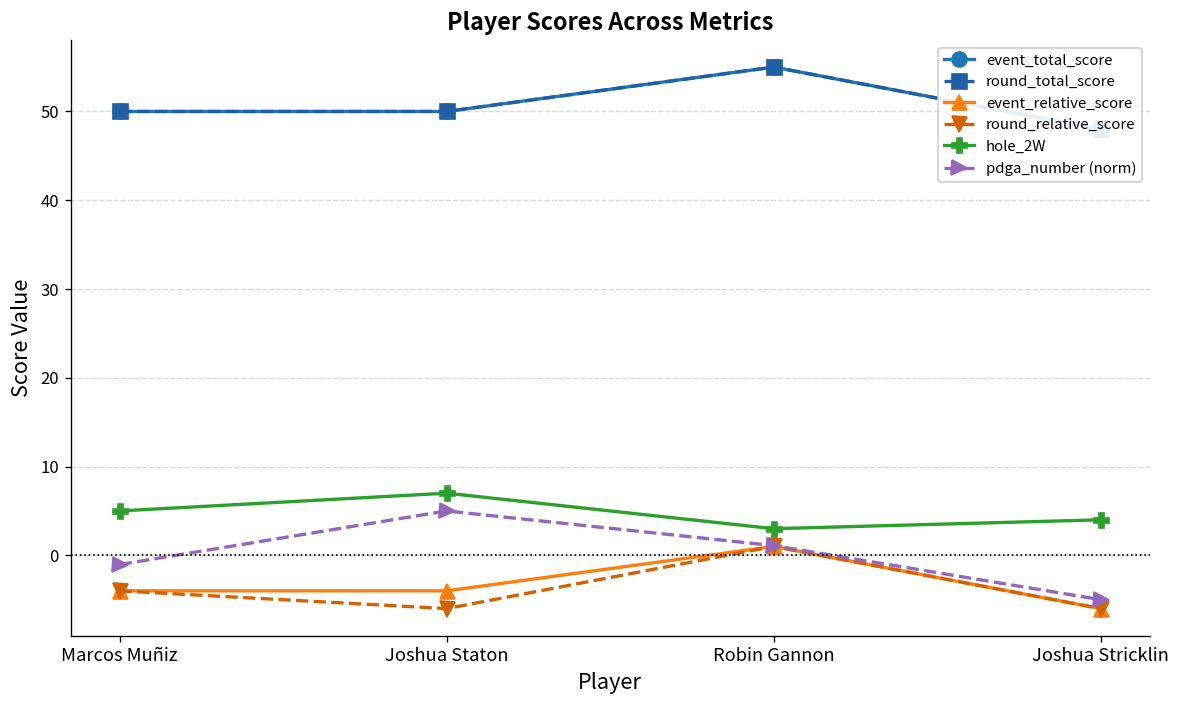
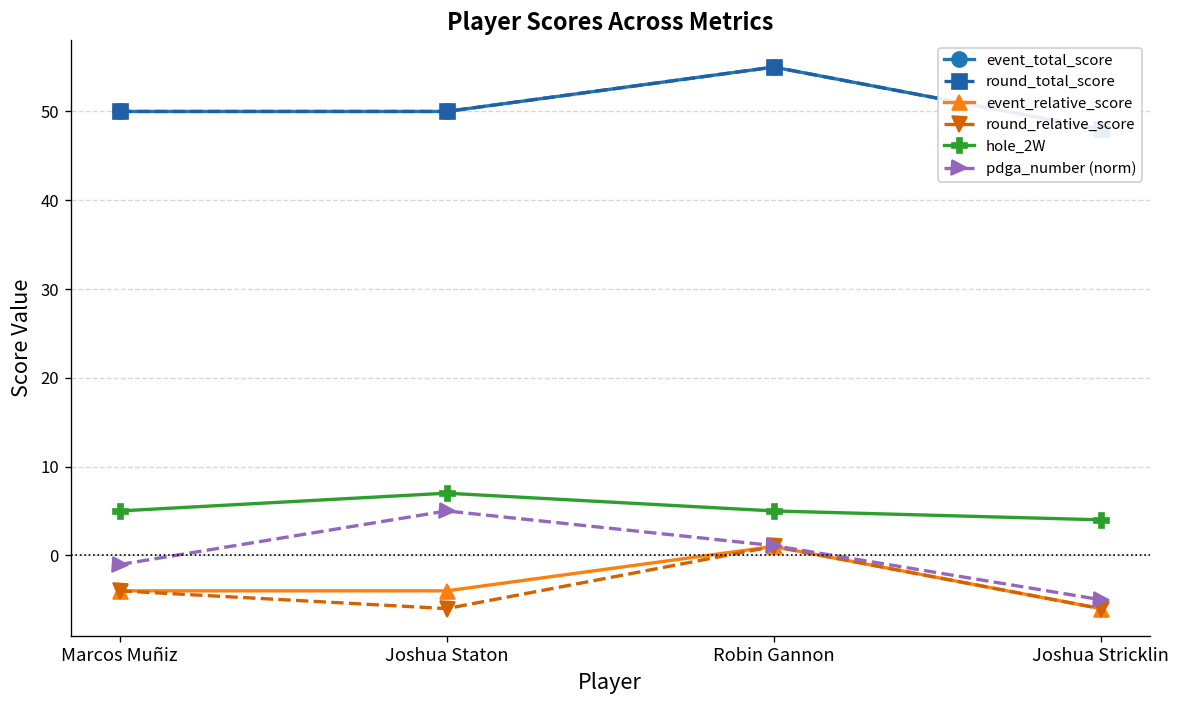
  {
    "round_total_score": {
      "Marcos Muñiz": 50,
      "Joshua Staton": 50,
      "Robin Gannon": 55
    },
    "hole_2W": {
      "Marcos Muñiz": 5,
      "Joshua Staton": 7,
-     "Robin Gannon": 3,
+     "Robin Gannon": 5,
      "Joshua Stricklin": 4
    },
    "pdga_number (norm)": {
      "Marcos Muñiz": -1,
      "Joshua Staton": 5,
      "Joshua Stricklin": -5
    }
  }
